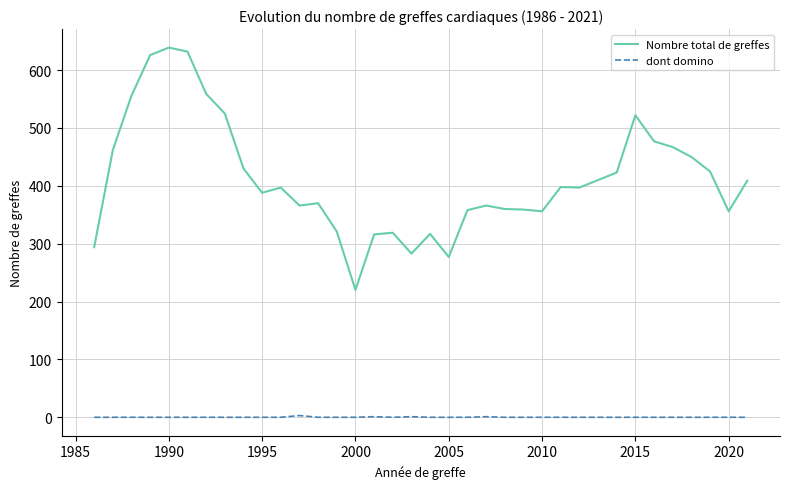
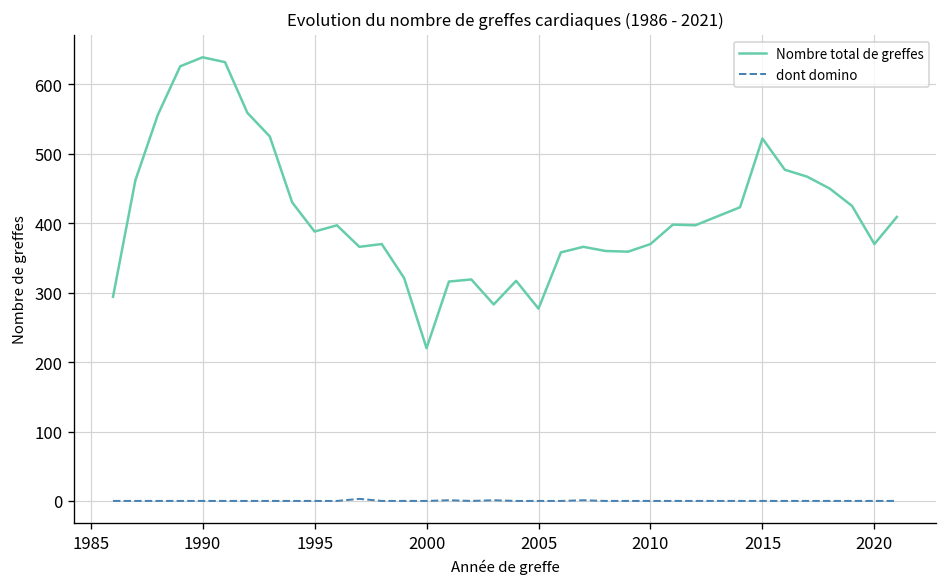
  {
    "Nombre total de greffes": {
      "1990": 640,
      "1995": 390,
      "2000": 220,
      "2005": 280,
-     "2010": 360,
+     "2010": 370,
      "2015": 520,
-     "2020": 360
+     "2020": 370
    },
    "dont domino": {
      "1990": 0,
      "1995": 0,
      "2000": 0,
      "2005": 0,
      "2010": 0,
      "2015": 0,
      "2020": 0
    }
  }
